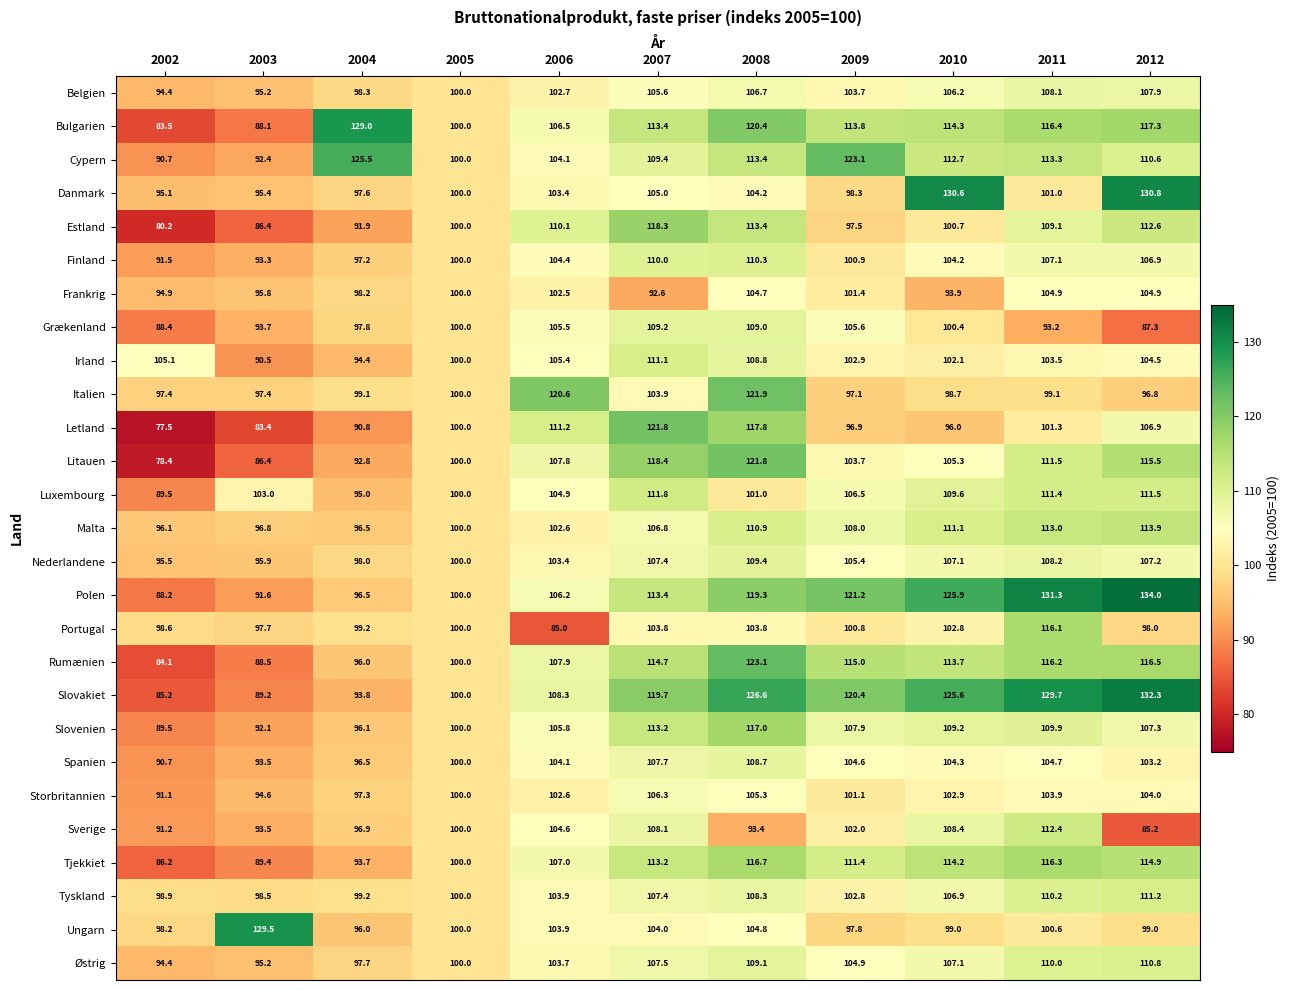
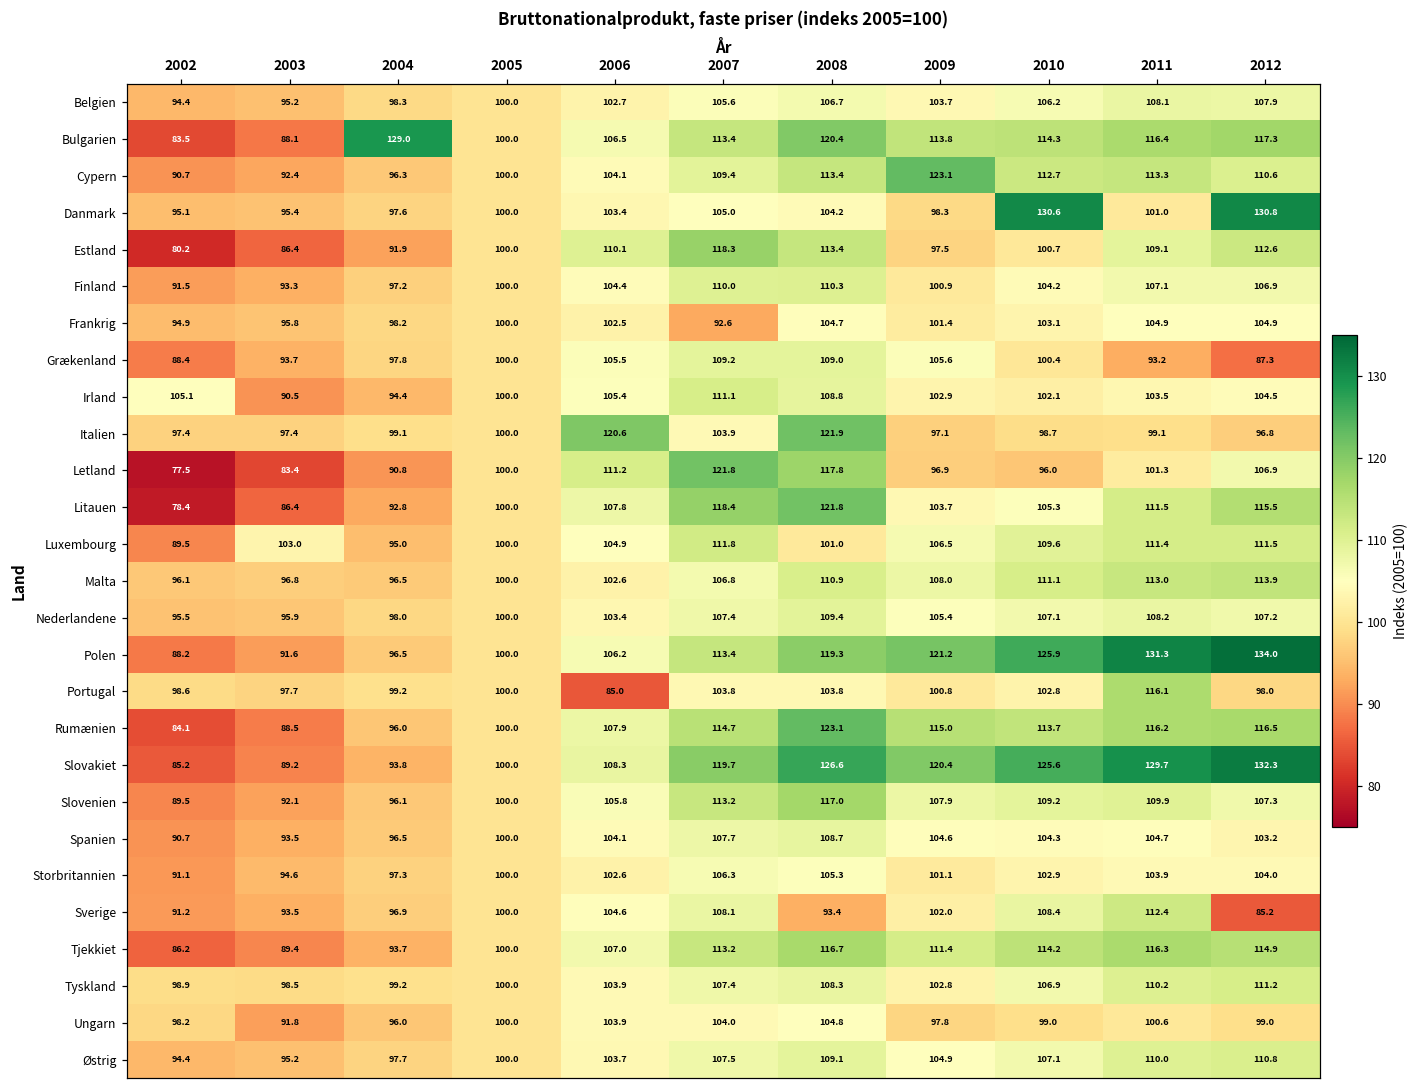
  {
    "Cypern": {
      "2002": 90.7,
      "2003": 92.4,
-     "2004": 125.5,
+     "2004": 96.3,
      "2005": 100.0,
      "2006": 104.1,
      "2007": 109.4,
      "2008": 113.4,
      "2009": 123.1,
      "2010": 112.7,
      "2011": 113.3,
      "2012": 110.6
    },
    "Frankrig": {
      "2002": 94.9,
      "2003": 95.8,
      "2004": 98.2,
      "2005": 100.0,
      "2006": 102.5,
      "2007": 92.6,
      "2008": 104.7,
      "2009": 101.4,
-     "2010": 93.9,
+     "2010": 103.1,
      "2011": 104.9,
      "2012": 104.9
    },
    "Ungarn": {
      "2002": 98.2,
-     "2003": 129.5,
+     "2003": 91.8,
      "2004": 96.0,
      "2005": 100.0,
      "2006": 103.9,
      "2007": 104.0,
      "2008": 104.8,
      "2009": 97.8,
      "2010": 99.0,
      "2011": 100.6,
      "2012": 99.0
    }
  }
